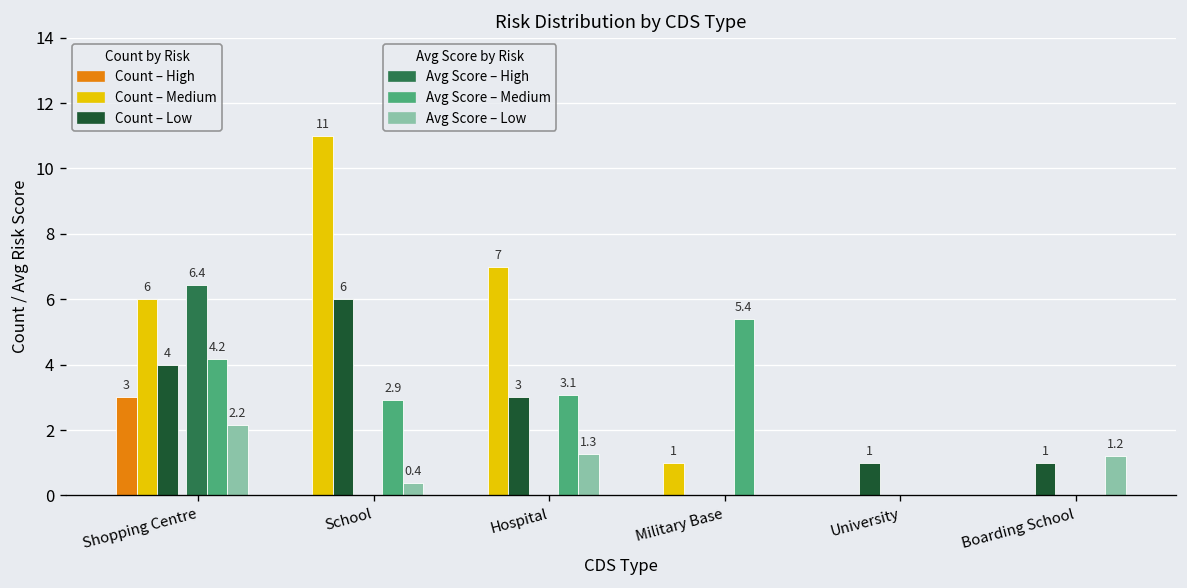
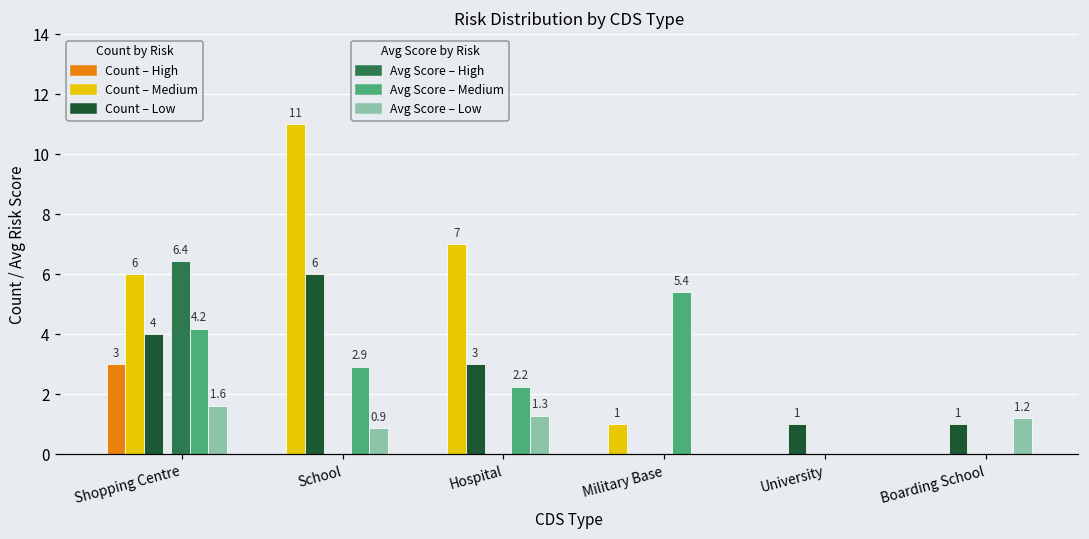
  {
    "Avg Score – Medium": {
      "Shopping Centre": 4.2,
      "School": 2.9,
-     "Hospital": 3.1,
+     "Hospital": 2.2,
      "Military Base": 5.4
    },
    "Avg Score – Low": {
-     "Shopping Centre": 2.2,
-     "School": 0.4,
+     "Shopping Centre": 1.6,
+     "School": 0.9,
      "Hospital": 1.3,
      "Boarding School": 1.2
    }
  }
